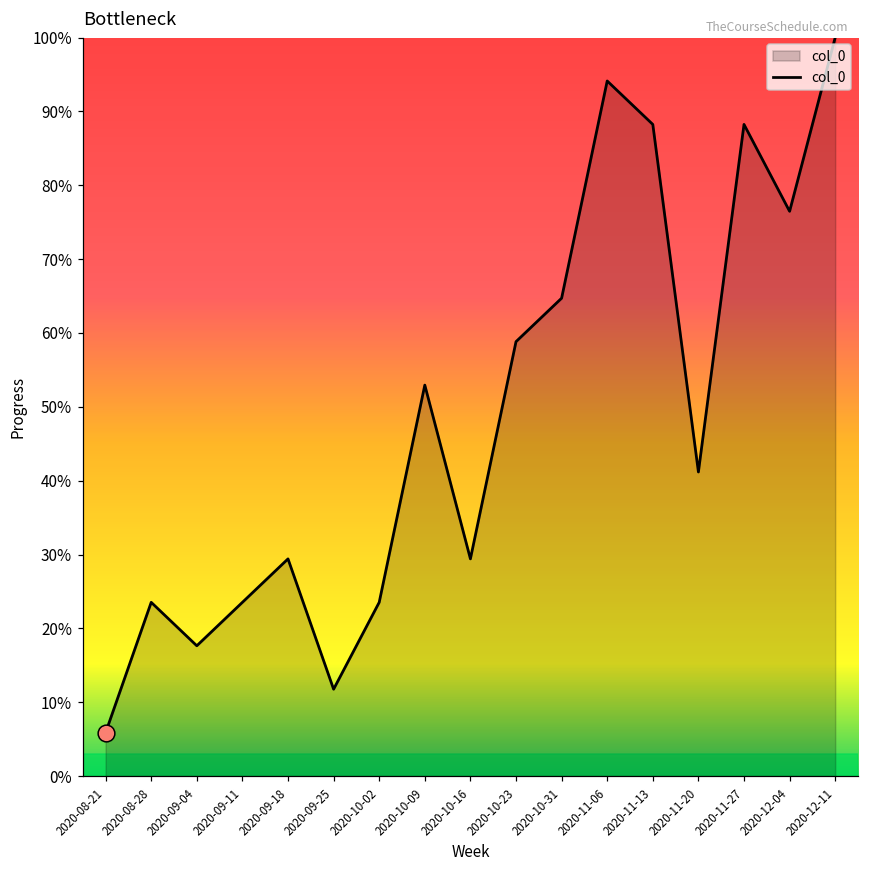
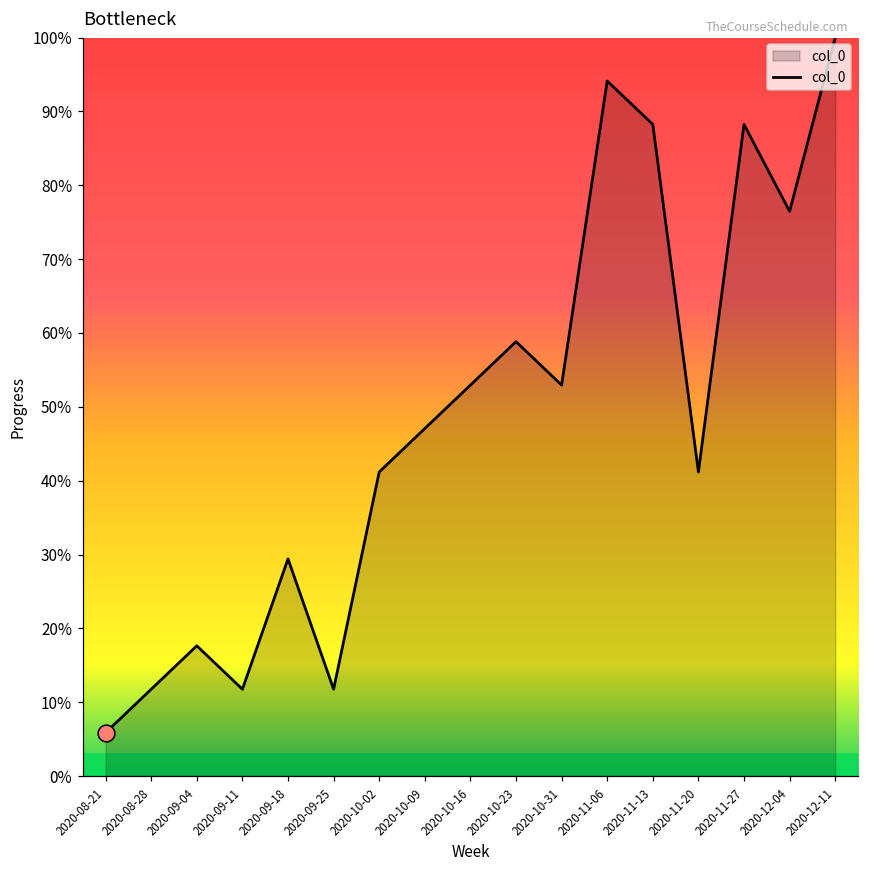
  {
    "col_0": {
-     "2020-08-28": "24%",
+     "2020-08-28": "12%",
      "2020-09-04": "18%",
-     "2020-09-11": "24%",
+     "2020-09-11": "12%",
      "2020-09-18": "29%",
      "2020-09-25": "12%",
-     "2020-10-02": "24%",
-     "2020-10-09": "53%",
-     "2020-10-16": "29%",
+     "2020-10-02": "41%",
+     "2020-10-09": "47%",
+     "2020-10-16": "53%",
      "2020-10-23": "59%",
-     "2020-10-31": "65%",
+     "2020-10-31": "53%",
      "2020-11-06": "94%",
      "2020-11-13": "88%",
      "2020-11-20": "41%",
      "2020-11-27": "88%",
      "2020-12-04": "76%",
      "2020-12-11": "100%"
    }
  }
